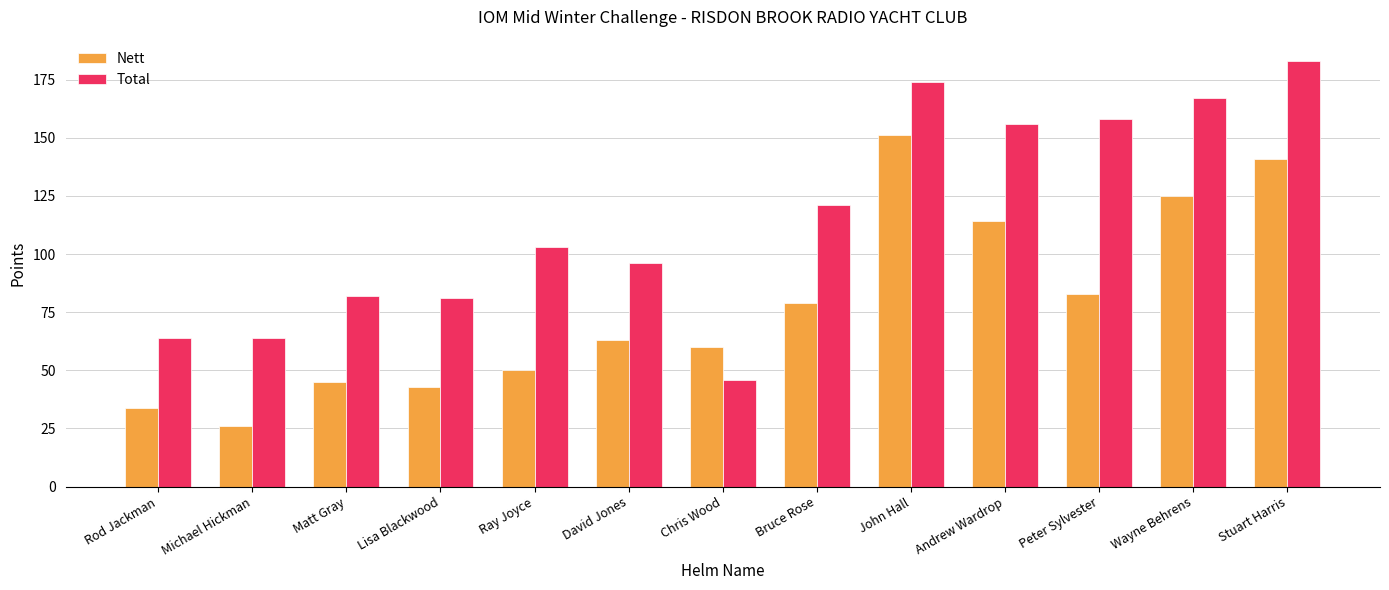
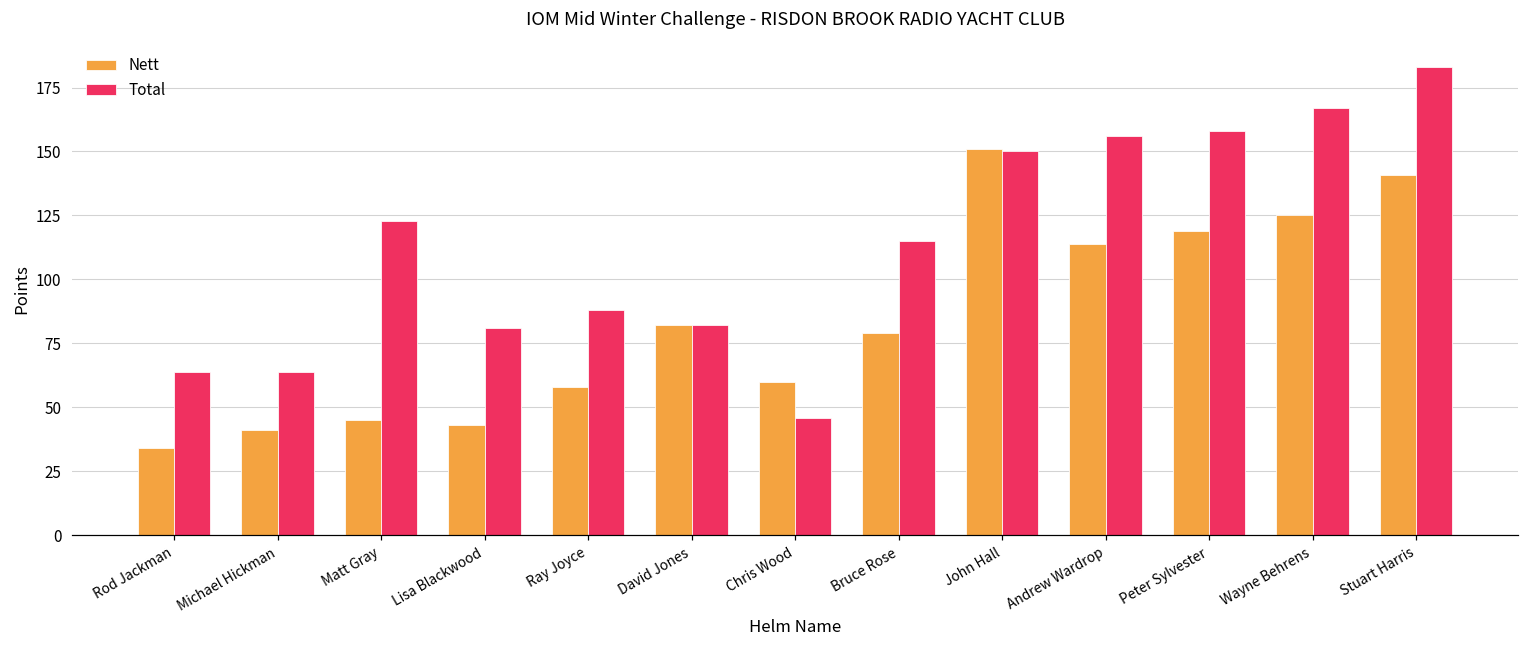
  {
    "Nett": {
      "Rod Jackman": 34,
-     "Michael Hickman": 26,
+     "Michael Hickman": 41,
      "Matt Gray": 45,
      "Lisa Blackwood": 43,
-     "Ray Joyce": 50,
-     "David Jones": 63,
+     "Ray Joyce": 58,
+     "David Jones": 82,
      "Chris Wood": 60,
      "Bruce Rose": 79,
      "John Hall": 151,
      "Andrew Wardrop": 114,
-     "Peter Sylvester": 83,
+     "Peter Sylvester": 119,
      "Wayne Behrens": 125,
      "Stuart Harris": 141
    },
    "Total": {
      "Rod Jackman": 64,
      "Michael Hickman": 64,
-     "Matt Gray": 82,
+     "Matt Gray": 123,
      "Lisa Blackwood": 81,
-     "Ray Joyce": 103,
-     "David Jones": 96,
+     "Ray Joyce": 88,
+     "David Jones": 82,
      "Chris Wood": 46,
-     "Bruce Rose": 121,
-     "John Hall": 174,
+     "Bruce Rose": 115,
+     "John Hall": 150,
      "Andrew Wardrop": 156,
      "Peter Sylvester": 158,
      "Wayne Behrens": 167,
      "Stuart Harris": 183
    }
  }
